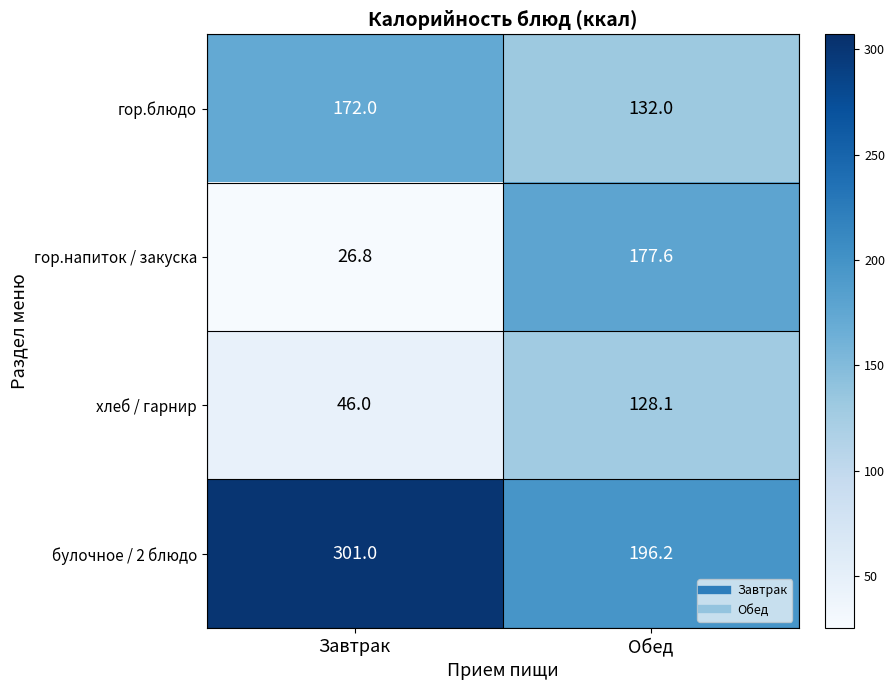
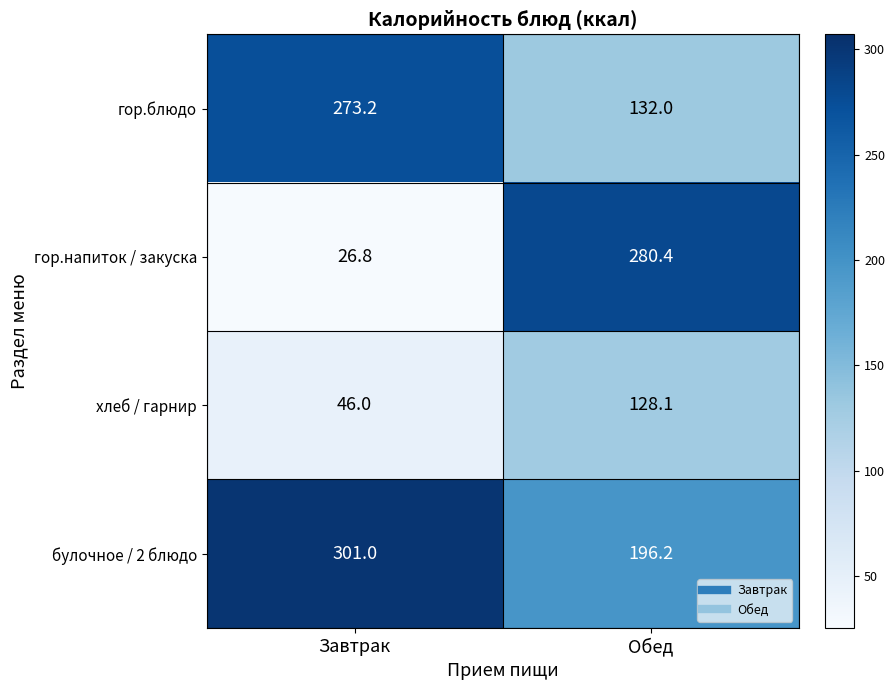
  {
    "гор.блюдо": {
-     "Завтрак": 172.0,
+     "Завтрак": 273.2,
      "Обед": 132.0
    },
    "гор.напиток / закуска": {
      "Завтрак": 26.8,
-     "Обед": 177.6
+     "Обед": 280.4
    },
    "хлеб / гарнир": {
      "Завтрак": 46.0,
      "Обед": 128.1
    },
    "булочное / 2 блюдо": {
      "Завтрак": 301.0,
      "Обед": 196.2
    }
  }
